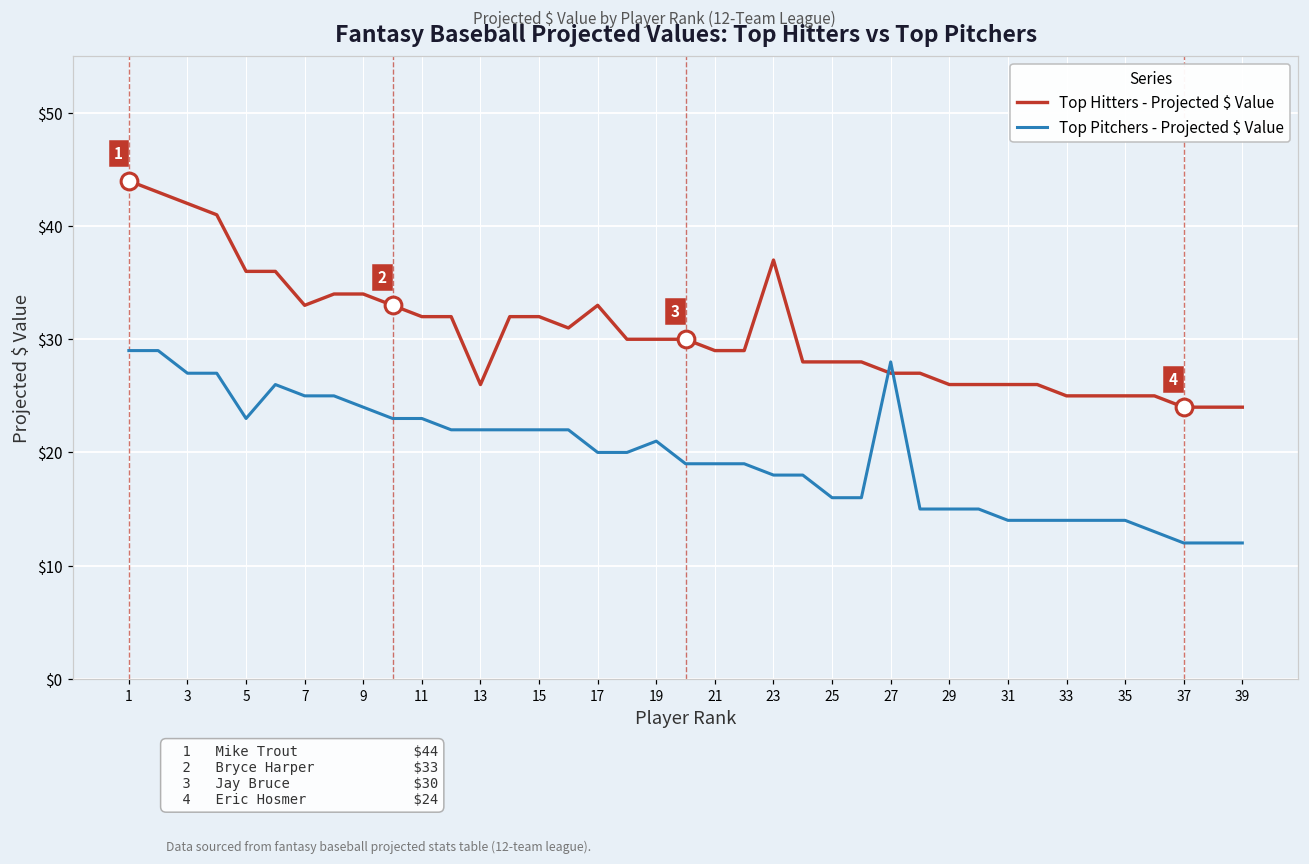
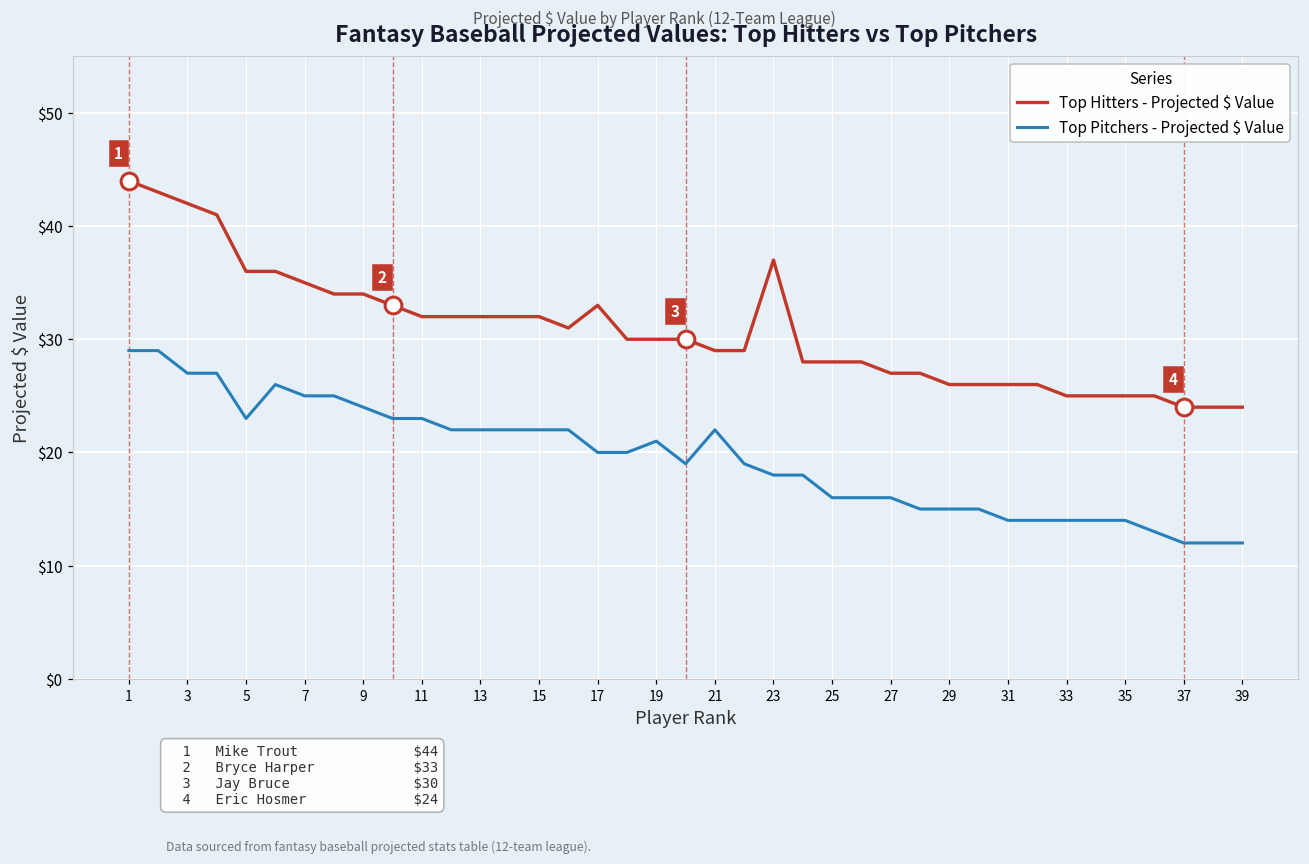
  {
    "Top Hitters - Projected $ Value": {
      "3": "$42",
      "5": "$36",
-     "7": "$33",
+     "7": "$35",
      "11": "$32",
-     "13": "$26",
+     "13": "$32",
      "15": "$32",
      "17": "$33",
      "19": "$30",
      "21": "$29",
      "23": "$37",
      "25": "$28",
      "27": "$27",
      "29": "$26",
      "31": "$26",
      "33": "$25",
      "35": "$25",
      "39": "$24"
    },
    "Top Pitchers - Projected $ Value": {
      "1": "$29",
      "3": "$27",
      "5": "$23",
      "7": "$25",
      "9": "$24",
      "11": "$23",
      "13": "$22",
      "15": "$22",
      "17": "$20",
      "19": "$21",
-     "21": "$19",
+     "21": "$22",
      "23": "$18",
      "25": "$16",
-     "27": "$28",
+     "27": "$16",
      "29": "$15",
      "31": "$14",
      "33": "$14",
      "35": "$14",
      "37": "$12",
      "39": "$12"
    }
  }
